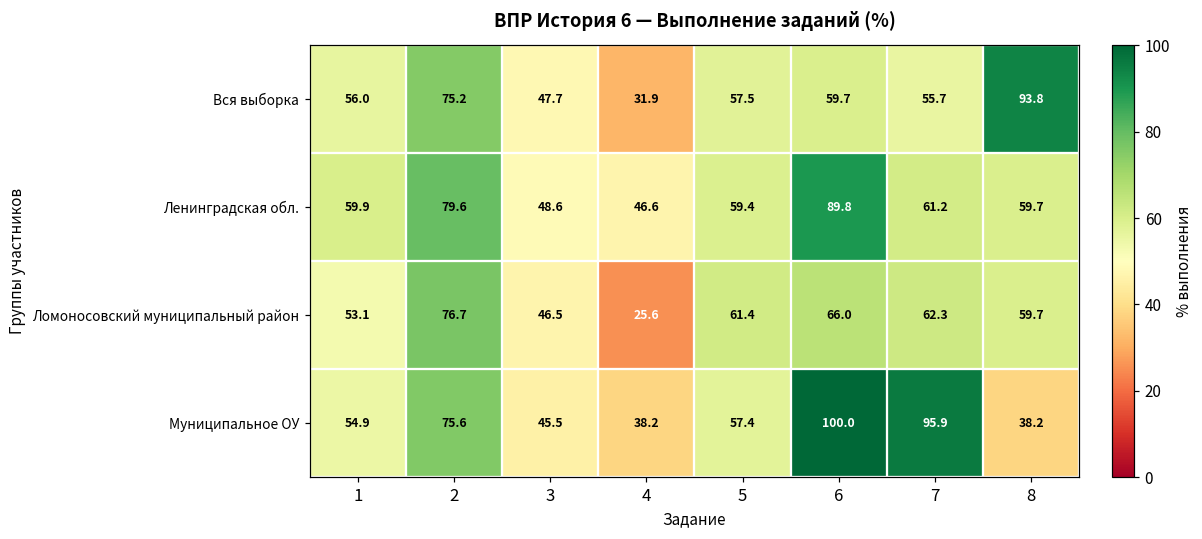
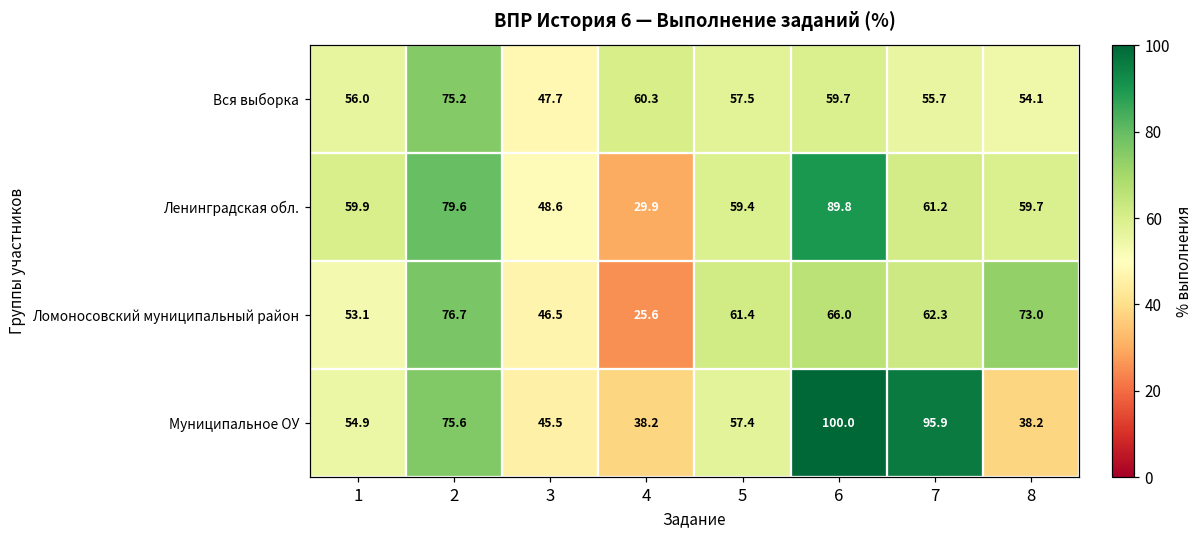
  {
    "Вся выборка": {
      "1": 56.0,
      "2": 75.2,
      "3": 47.7,
-     "4": 31.9,
+     "4": 60.3,
      "5": 57.5,
      "6": 59.7,
      "7": 55.7,
-     "8": 93.8
+     "8": 54.1
    },
    "Ленинградская обл.": {
      "1": 59.9,
      "2": 79.6,
      "3": 48.6,
-     "4": 46.6,
+     "4": 29.9,
      "5": 59.4,
      "6": 89.8,
      "7": 61.2,
      "8": 59.7
    },
    "Ломоносовский муниципальный район": {
      "1": 53.1,
      "2": 76.7,
      "3": 46.5,
      "4": 25.6,
      "5": 61.4,
      "6": 66.0,
      "7": 62.3,
-     "8": 59.7
+     "8": 73.0
    },
    "Муниципальное ОУ": {
      "1": 54.9,
      "2": 75.6,
      "3": 45.5,
      "4": 38.2,
      "5": 57.4,
      "6": 100.0,
      "7": 95.9,
      "8": 38.2
    }
  }
